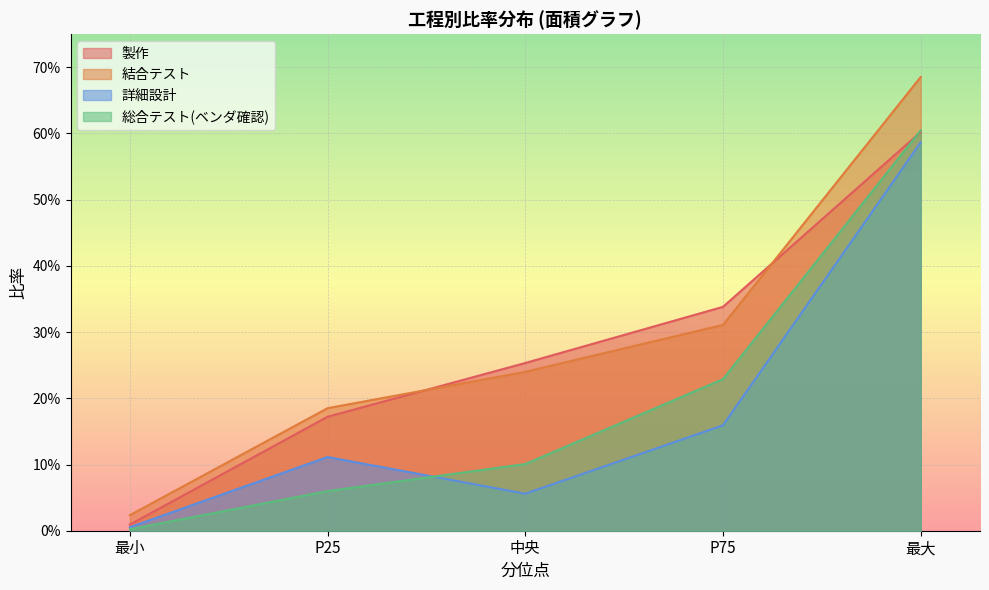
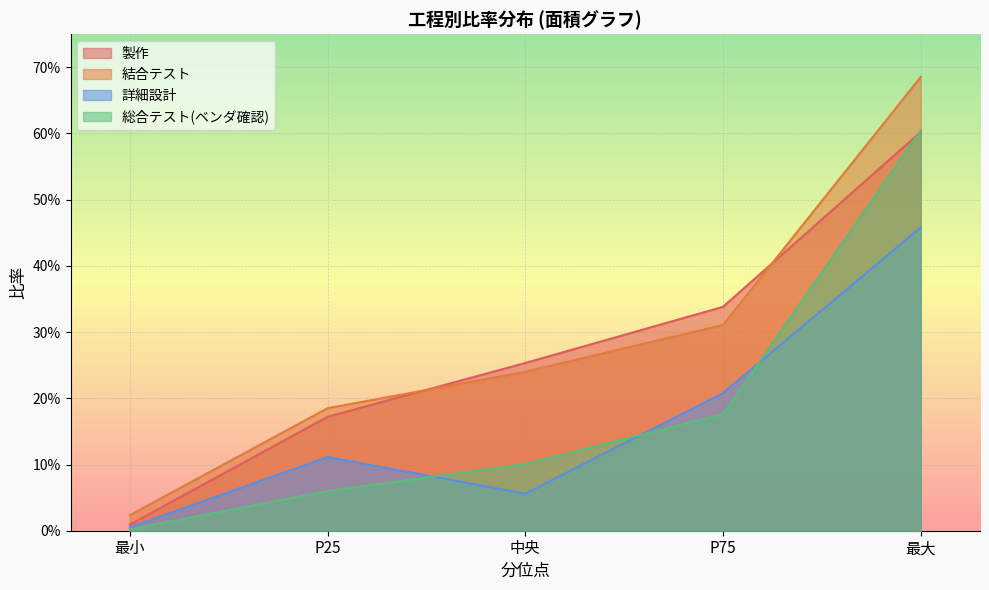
  {
    "詳細設計": {
      "P25": "11%",
      "中央": "6%",
-     "P75": "16%",
-     "最大": "59%"
+     "P75": "21%",
+     "最大": "46%"
    },
    "総合テスト(ベンダ確認)": {
      "P25": "6%",
      "中央": "10%",
-     "P75": "23%"
+     "P75": "18%"
    }
  }
